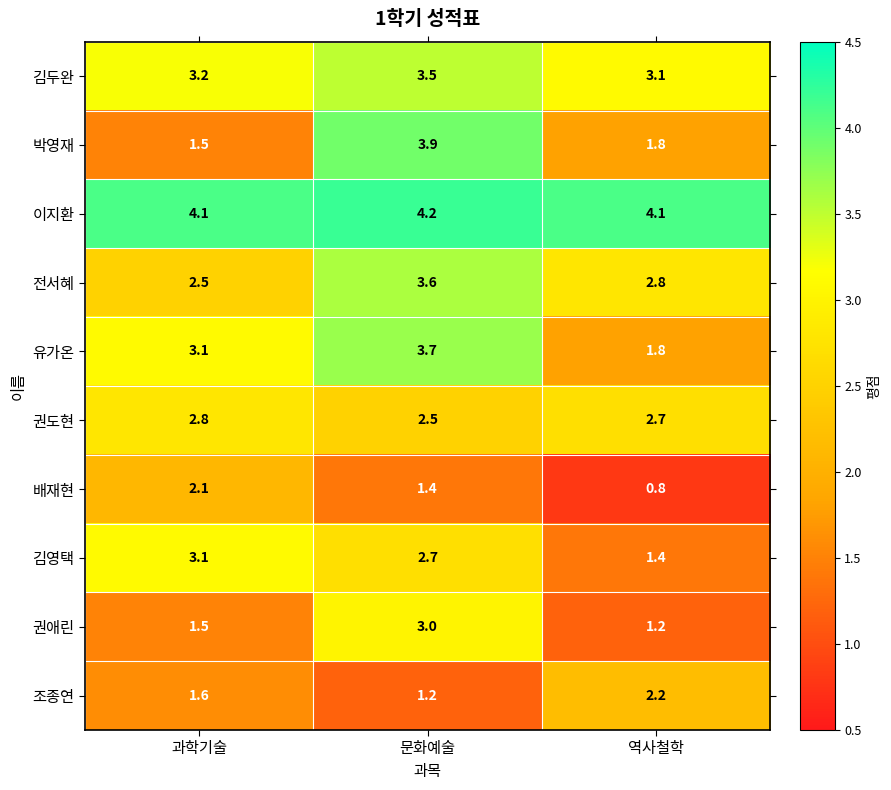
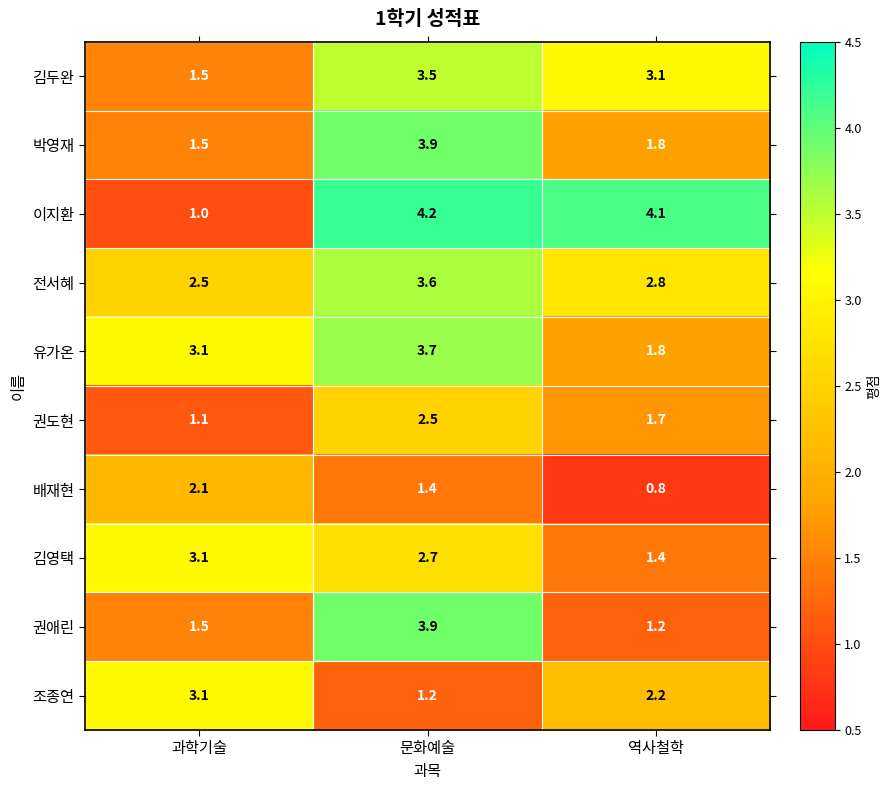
  {
    "김두완": {
-     "과학기술": 3.2,
+     "과학기술": 1.5,
      "문화예술": 3.5,
      "역사철학": 3.1
    },
    "박영재": {
      "과학기술": 1.5,
      "문화예술": 3.9,
      "역사철학": 1.8
    },
    "이지환": {
-     "과학기술": 4.1,
+     "과학기술": 1.0,
      "문화예술": 4.2,
      "역사철학": 4.1
    },
    "전서혜": {
      "과학기술": 2.5,
      "문화예술": 3.6,
      "역사철학": 2.8
    },
    "유가온": {
      "과학기술": 3.1,
      "문화예술": 3.7,
      "역사철학": 1.8
    },
    "권도현": {
-     "과학기술": 2.8,
+     "과학기술": 1.1,
      "문화예술": 2.5,
-     "역사철학": 2.7
+     "역사철학": 1.7
    },
    "배재현": {
      "과학기술": 2.1,
      "문화예술": 1.4,
      "역사철학": 0.8
    },
    "김영택": {
      "과학기술": 3.1,
      "문화예술": 2.7,
      "역사철학": 1.4
    },
    "권애린": {
      "과학기술": 1.5,
-     "문화예술": 3.0,
+     "문화예술": 3.9,
      "역사철학": 1.2
    },
    "조종연": {
-     "과학기술": 1.6,
+     "과학기술": 3.1,
      "문화예술": 1.2,
      "역사철학": 2.2
    }
  }
